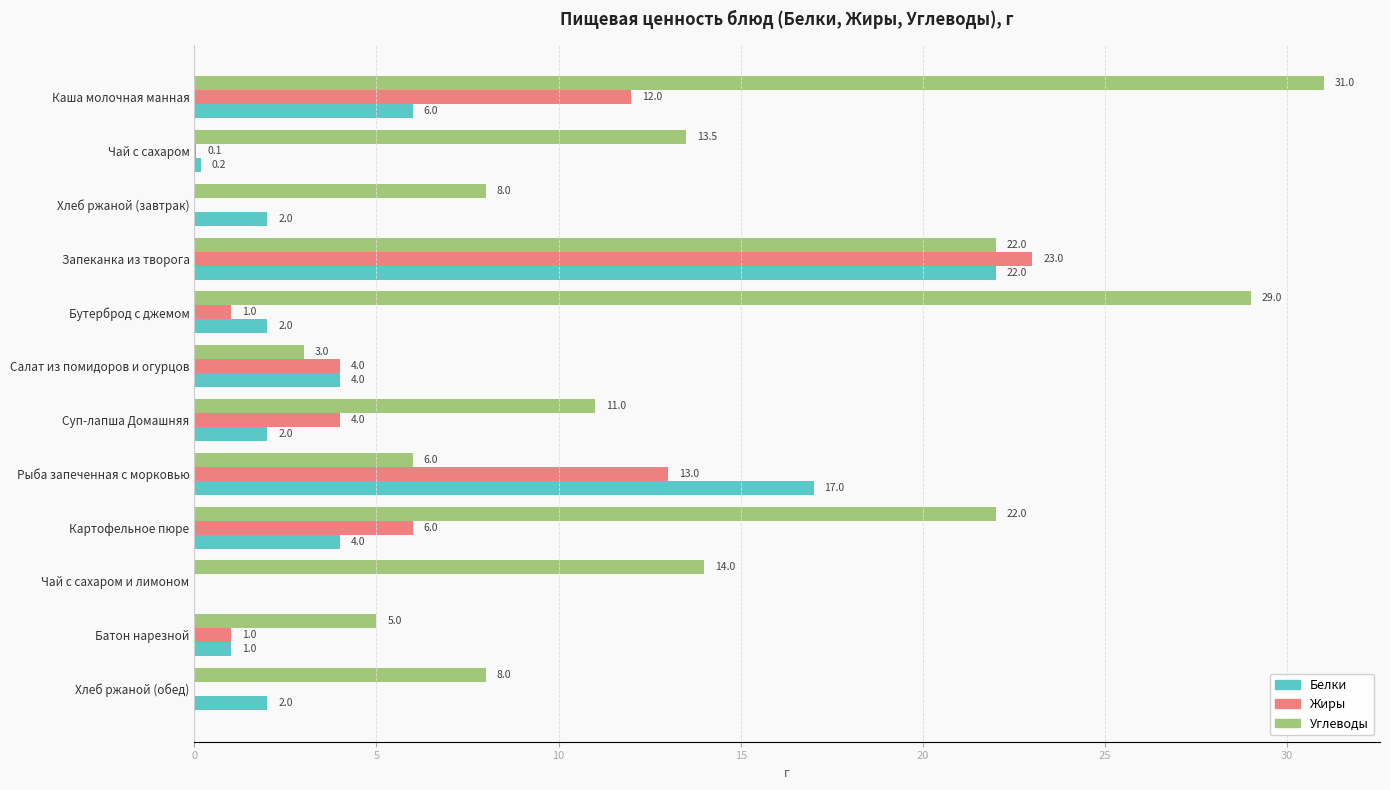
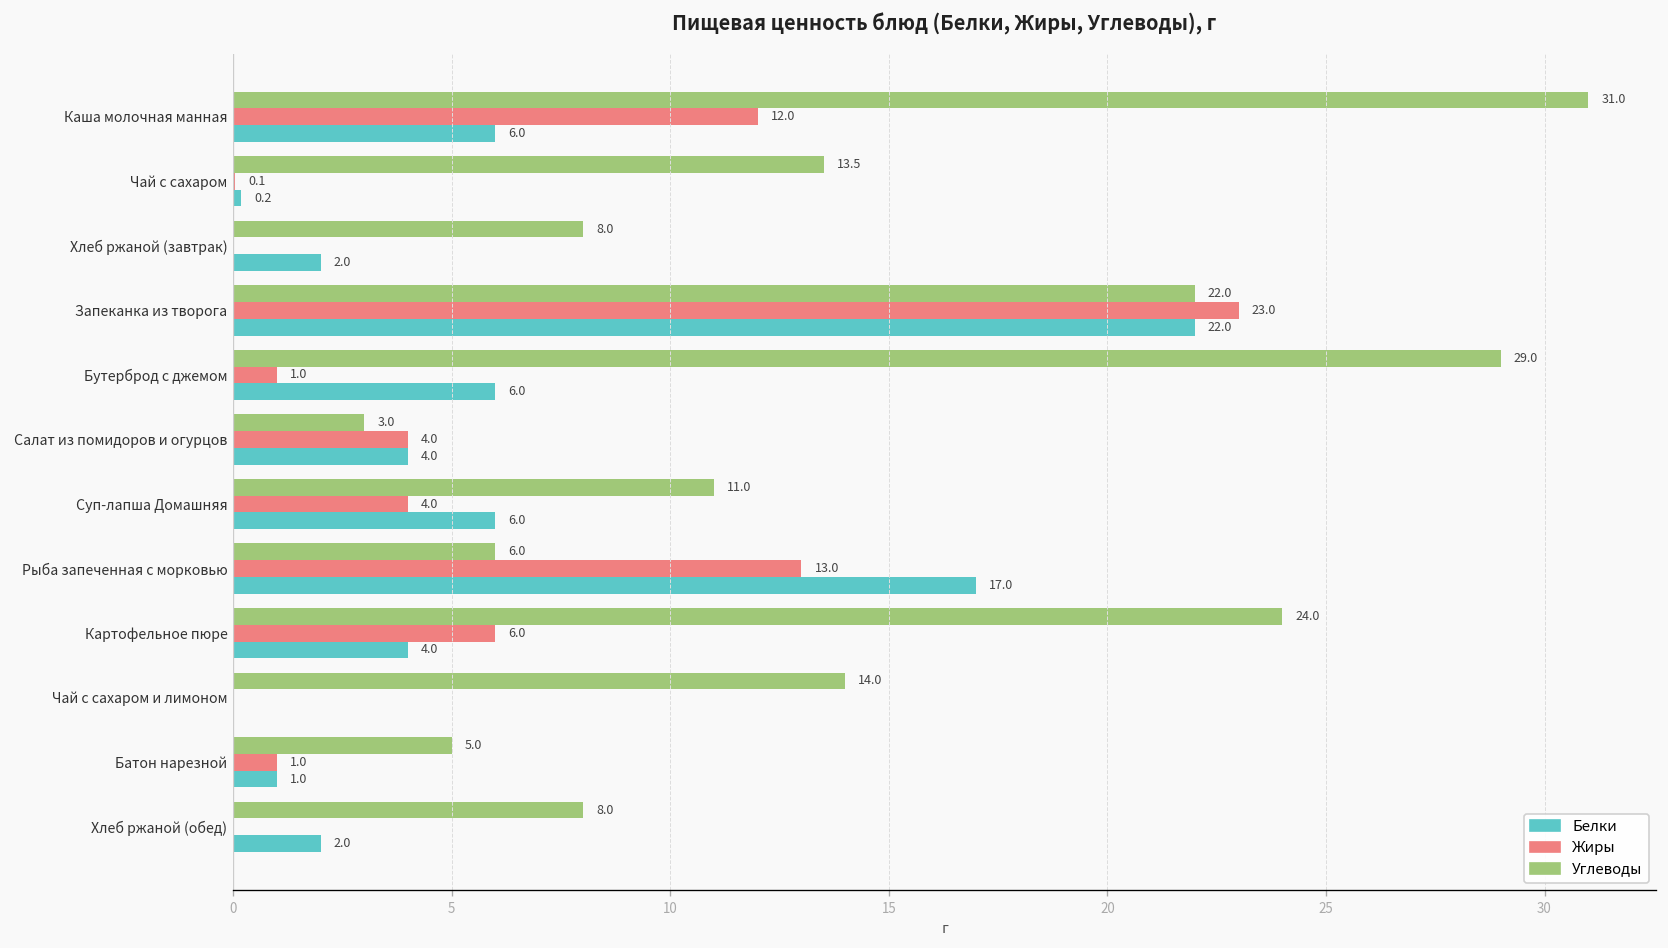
  {
    "Белки": {
      "Каша молочная манная": 6.0,
      "Чай с сахаром": 0.2,
      "Хлеб ржаной (завтрак)": 2.0,
      "Запеканка из творога": 22.0,
-     "Бутерброд с джемом": 2.0,
+     "Бутерброд с джемом": 6.0,
      "Салат из помидоров и огурцов": 4.0,
-     "Суп-лапша Домашняя": 2.0,
+     "Суп-лапша Домашняя": 6.0,
      "Рыба запеченная с морковью": 17.0,
      "Картофельное пюре": 4.0,
      "Батон нарезной": 1.0,
      "Хлеб ржаной (обед)": 2.0
    },
    "Жиры": {
      "Каша молочная манная": 12.0,
      "Чай с сахаром": 0.1,
      "Запеканка из творога": 23.0,
      "Бутерброд с джемом": 1.0,
      "Салат из помидоров и огурцов": 4.0,
      "Суп-лапша Домашняя": 4.0,
      "Рыба запеченная с морковью": 13.0,
      "Картофельное пюре": 6.0,
      "Батон нарезной": 1.0
    },
    "Углеводы": {
      "Каша молочная манная": 31.0,
      "Чай с сахаром": 13.5,
      "Хлеб ржаной (завтрак)": 8.0,
      "Запеканка из творога": 22.0,
      "Бутерброд с джемом": 29.0,
      "Салат из помидоров и огурцов": 3.0,
      "Суп-лапша Домашняя": 11.0,
      "Рыба запеченная с морковью": 6.0,
-     "Картофельное пюре": 22.0,
+     "Картофельное пюре": 24.0,
      "Чай с сахаром и лимоном": 14.0,
      "Батон нарезной": 5.0,
      "Хлеб ржаной (обед)": 8.0
    }
  }
